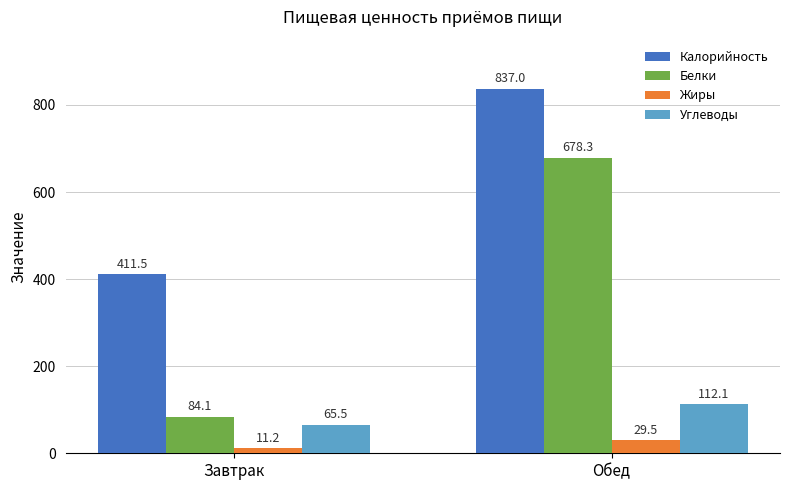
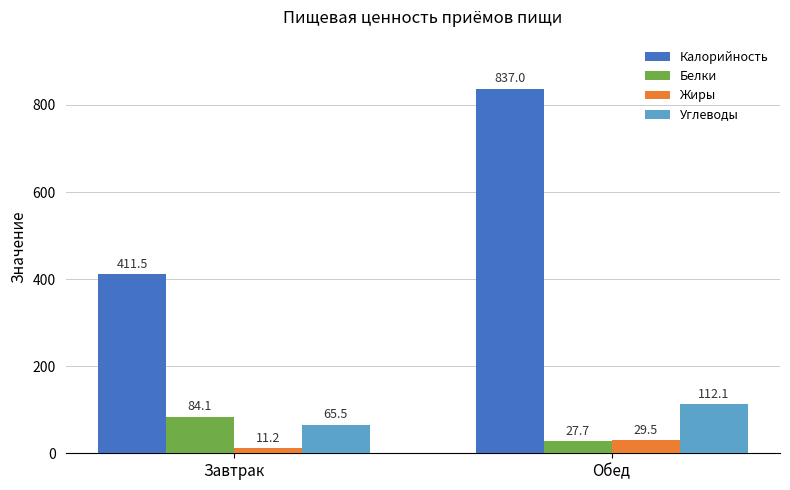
  {
    "Белки": {
      "Завтрак": 84.1,
-     "Обед": 678.3
+     "Обед": 27.7
    },
    "Жиры": {
      "Завтрак": 11.2,
      "Обед": 29.5
    }
  }
